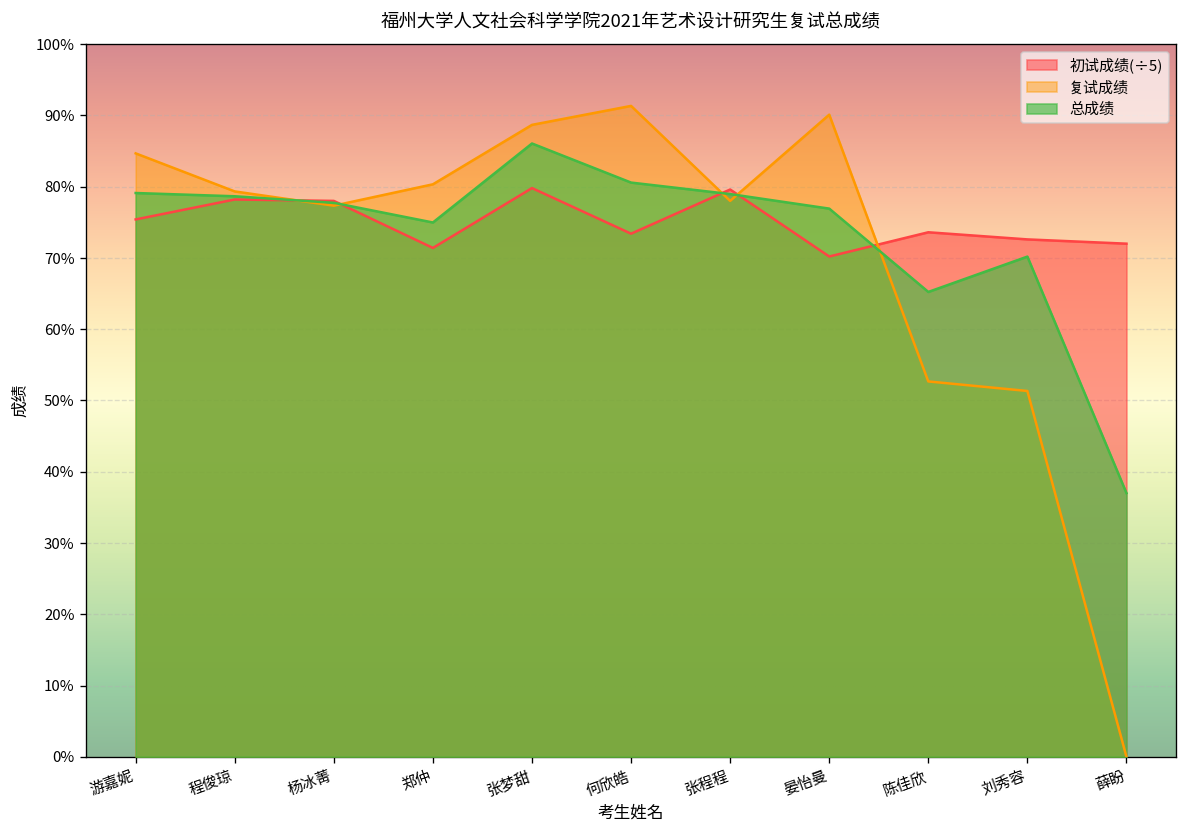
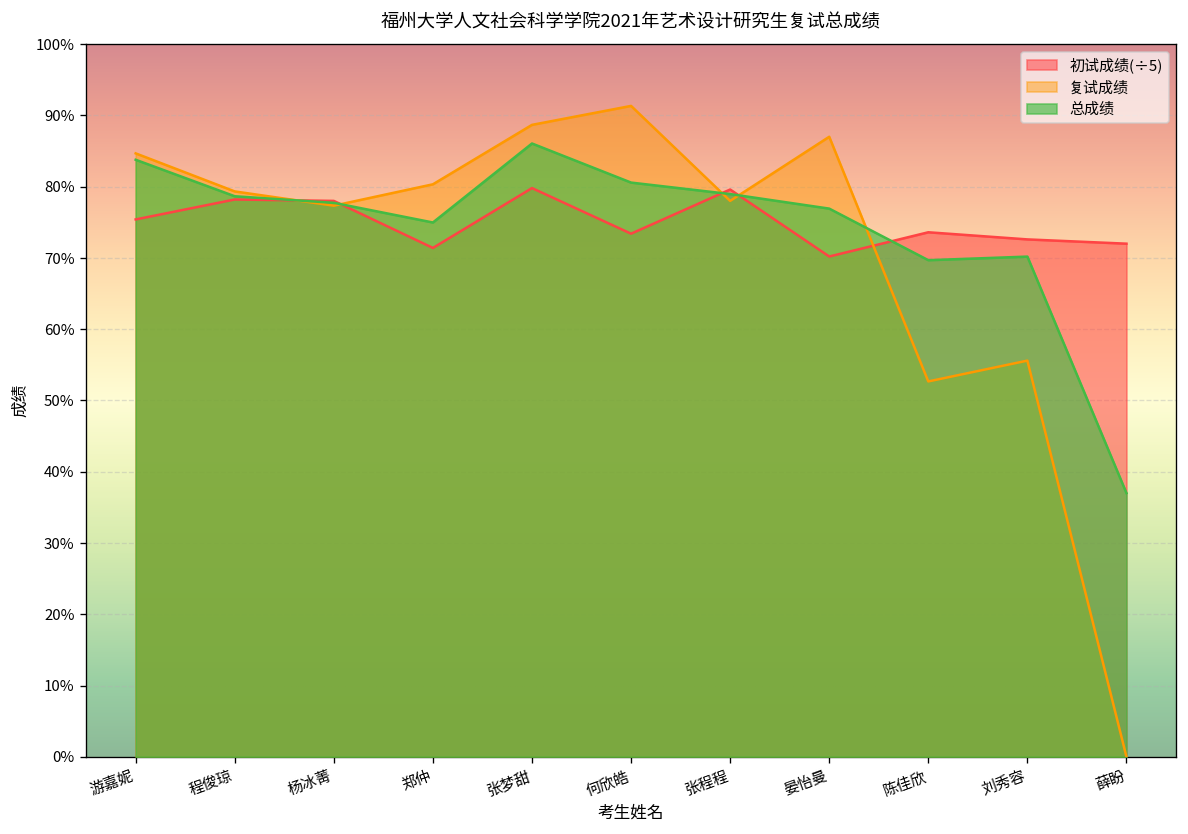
  {
    "初试成绩(÷5)": {
      "游嘉妮": "75%",
      "程俊琼": "78%",
      "郑仲": "71%",
      "张梦甜": "80%",
      "何欣皓": "73%",
      "张程程": "80%",
      "晏怡曼": "70%",
      "陈佳欣": "74%",
      "刘秀容": "73%",
      "薛盼": "72%"
    },
    "复试成绩": {
      "游嘉妮": "85%",
      "程俊琼": "79%",
      "郑仲": "80%",
      "张梦甜": "89%",
      "何欣皓": "91%",
      "张程程": "78%",
-     "晏怡曼": "90%",
+     "晏怡曼": "87%",
      "陈佳欣": "53%",
-     "刘秀容": "51%",
+     "刘秀容": "56%",
      "薛盼": "0%"
    },
    "总成绩": {
-     "游嘉妮": "79%",
+     "游嘉妮": "84%",
      "程俊琼": "79%",
      "郑仲": "75%",
      "张梦甜": "86%",
      "何欣皓": "81%",
      "张程程": "79%",
      "晏怡曼": "77%",
-     "陈佳欣": "65%",
+     "陈佳欣": "70%",
      "刘秀容": "70%",
      "薛盼": "37%"
    }
  }
